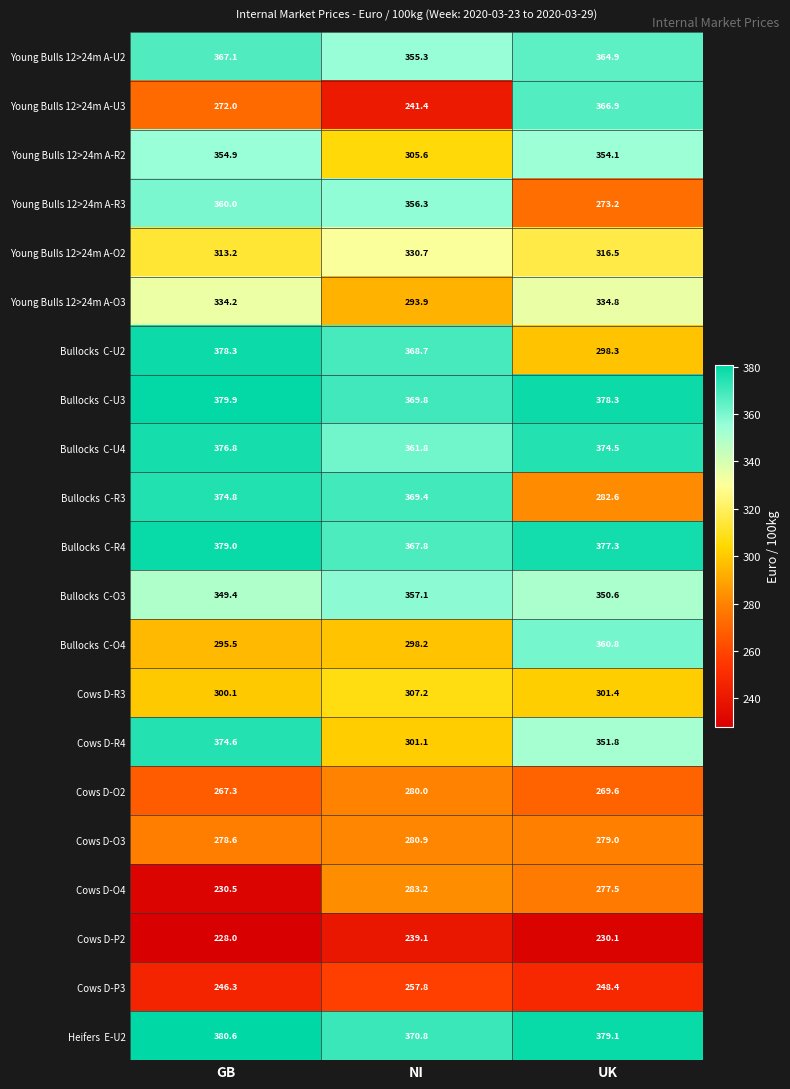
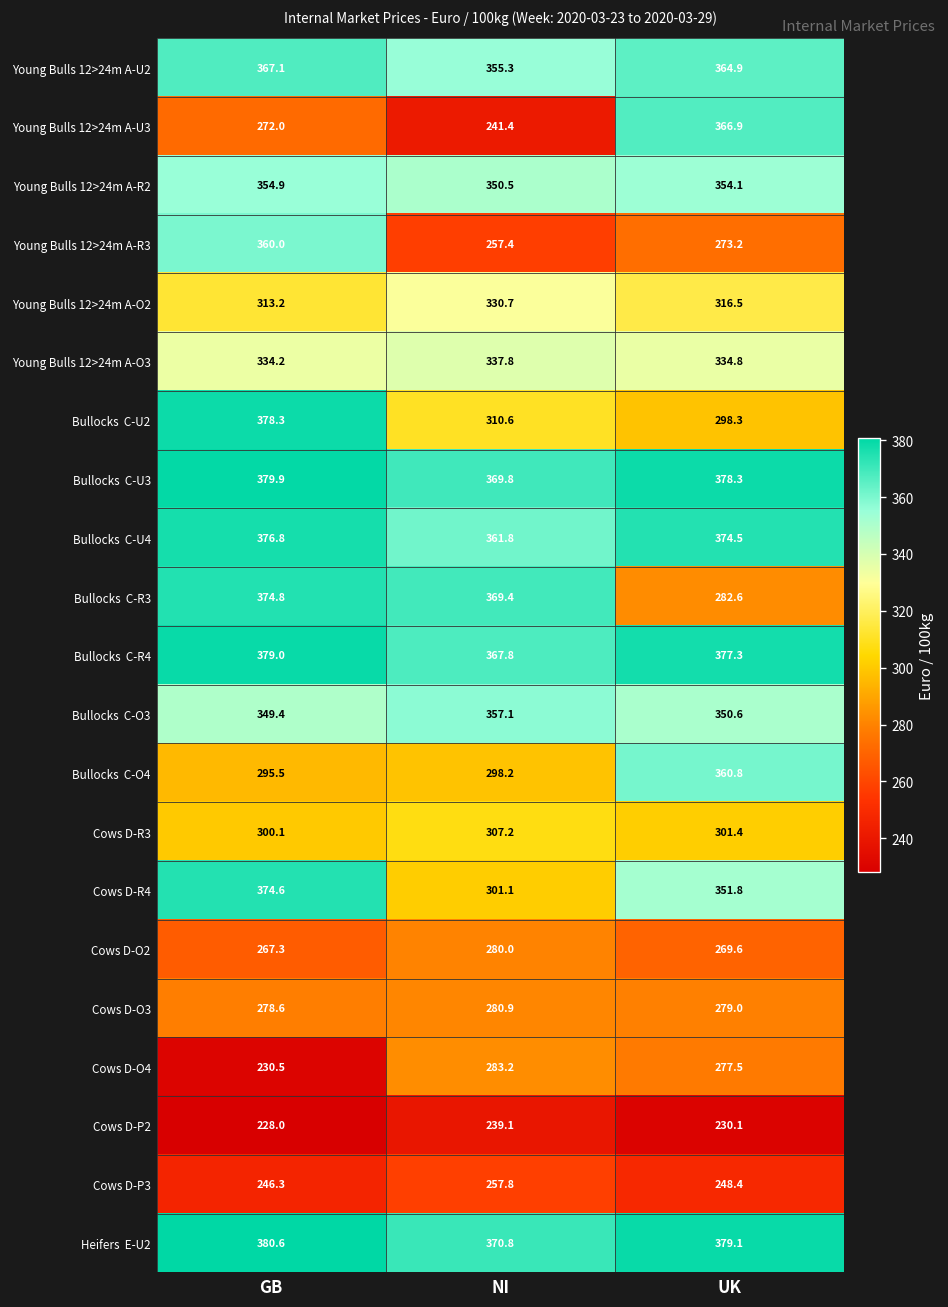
  {
    "Young Bulls 12>24m A-U2": {
      "GB": 367.1,
      "NI": 355.3,
      "UK": 364.9
    },
    "Young Bulls 12>24m A-U3": {
      "GB": 272.0,
      "NI": 241.4,
      "UK": 366.9
    },
    "Young Bulls 12>24m A-R2": {
      "GB": 354.9,
-     "NI": 305.6,
+     "NI": 350.5,
      "UK": 354.1
    },
    "Young Bulls 12>24m A-R3": {
      "GB": 360.0,
-     "NI": 356.3,
+     "NI": 257.4,
      "UK": 273.2
    },
    "Young Bulls 12>24m A-O2": {
      "GB": 313.2,
      "NI": 330.7,
      "UK": 316.5
    },
    "Young Bulls 12>24m A-O3": {
      "GB": 334.2,
-     "NI": 293.9,
+     "NI": 337.8,
      "UK": 334.8
    },
    "Bullocks C-U2": {
      "GB": 378.3,
-     "NI": 368.7,
+     "NI": 310.6,
      "UK": 298.3
    },
    "Bullocks C-U3": {
      "GB": 379.9,
      "NI": 369.8,
      "UK": 378.3
    },
    "Bullocks C-U4": {
      "GB": 376.8,
      "NI": 361.8,
      "UK": 374.5
    },
    "Bullocks C-R3": {
      "GB": 374.8,
      "NI": 369.4,
      "UK": 282.6
    },
    "Bullocks C-R4": {
      "GB": 379.0,
      "NI": 367.8,
      "UK": 377.3
    },
    "Bullocks C-O3": {
      "GB": 349.4,
      "NI": 357.1,
      "UK": 350.6
    },
    "Bullocks C-O4": {
      "GB": 295.5,
      "NI": 298.2,
      "UK": 360.8
    },
    "Cows D-R3": {
      "GB": 300.1,
      "NI": 307.2,
      "UK": 301.4
    },
    "Cows D-R4": {
      "GB": 374.6,
      "NI": 301.1,
      "UK": 351.8
    },
    "Cows D-O2": {
      "GB": 267.3,
      "NI": 280.0,
      "UK": 269.6
    },
    "Cows D-O3": {
      "GB": 278.6,
      "NI": 280.9,
      "UK": 279.0
    },
    "Cows D-O4": {
      "GB": 230.5,
      "NI": 283.2,
      "UK": 277.5
    },
    "Cows D-P2": {
      "GB": 228.0,
      "NI": 239.1,
      "UK": 230.1
    },
    "Cows D-P3": {
      "GB": 246.3,
      "NI": 257.8,
      "UK": 248.4
    },
    "Heifers E-U2": {
      "GB": 380.6,
      "NI": 370.8,
      "UK": 379.1
    }
  }
